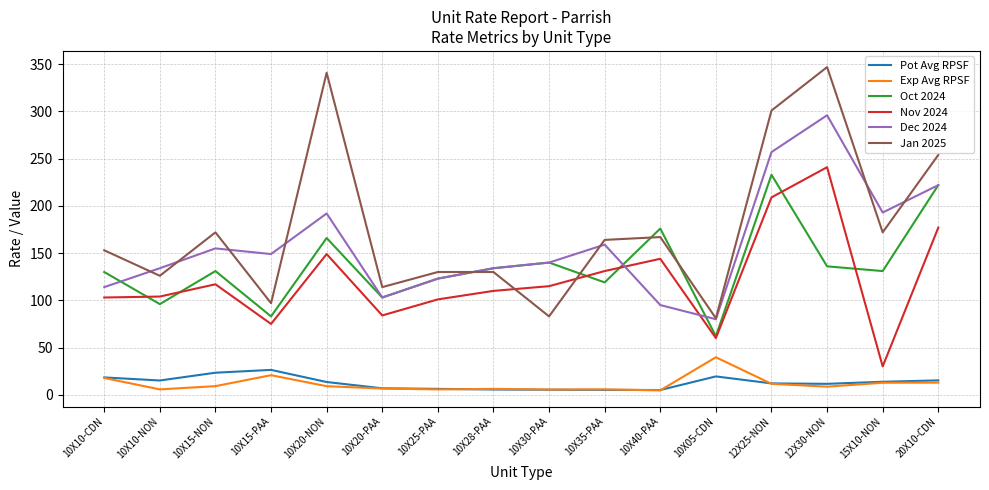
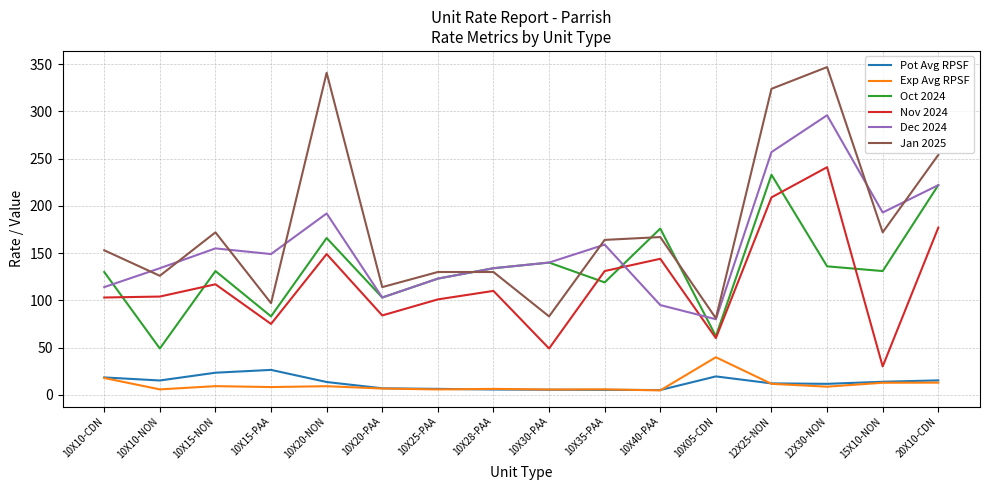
  {
    "Pot Avg RPSF": {
      "10X10-NON": 20,
      "10X15-NON": 20,
      "10X15-PAA": 30,
      "10X20-NON": 10,
      "10X05-CDN": 20,
      "12X30-NON": 10
    },
    "Exp Avg RPSF": {
      "10X10-NON": 10,
      "10X15-NON": 10,
-     "10X15-PAA": 20,
+     "10X15-PAA": 10,
      "10X20-NON": 10,
      "10X05-CDN": 40,
      "12X30-NON": 10
    },
    "Oct 2024": {
      "10X10-CDN": 130,
-     "10X10-NON": 100,
+     "10X10-NON": 50,
      "10X15-NON": 130,
      "10X15-PAA": 80,
      "10X20-NON": 170,
      "10X35-PAA": 120,
      "10X40-PAA": 180,
      "12X25-NON": 230,
      "12X30-NON": 140,
      "15X10-NON": 130
    },
    "Nov 2024": {
      "10X10-CDN": 100,
      "10X10-NON": 100,
      "10X15-NON": 120,
      "10X15-PAA": 80,
      "10X20-NON": 150,
      "10X20-PAA": 80,
      "10X25-PAA": 100,
      "10X28-PAA": 110,
-     "10X30-PAA": 120,
+     "10X30-PAA": 50,
      "10X35-PAA": 130,
      "10X40-PAA": 140,
      "12X25-NON": 210,
      "12X30-NON": 240,
      "15X10-NON": 30,
      "20X10-CDN": 180
    },
    "Dec 2024": {
      "10X10-CDN": 110,
      "10X10-NON": 130,
      "10X15-NON": 160,
      "10X15-PAA": 150,
      "10X20-NON": 190,
      "10X35-PAA": 160,
      "10X40-PAA": 100,
      "12X25-NON": 260,
      "12X30-NON": 300,
      "15X10-NON": 190
    },
    "Jan 2025": {
      "10X10-CDN": 150,
      "10X10-NON": 130,
      "10X15-NON": 170,
      "10X15-PAA": 100,
      "10X20-NON": 340,
      "10X20-PAA": 110,
      "10X25-PAA": 130,
      "10X28-PAA": 130,
      "10X30-PAA": 80,
      "10X35-PAA": 160,
      "10X40-PAA": 170,
-     "12X25-NON": 300,
+     "12X25-NON": 320,
      "12X30-NON": 350,
      "15X10-NON": 170,
      "20X10-CDN": 250
    }
  }
